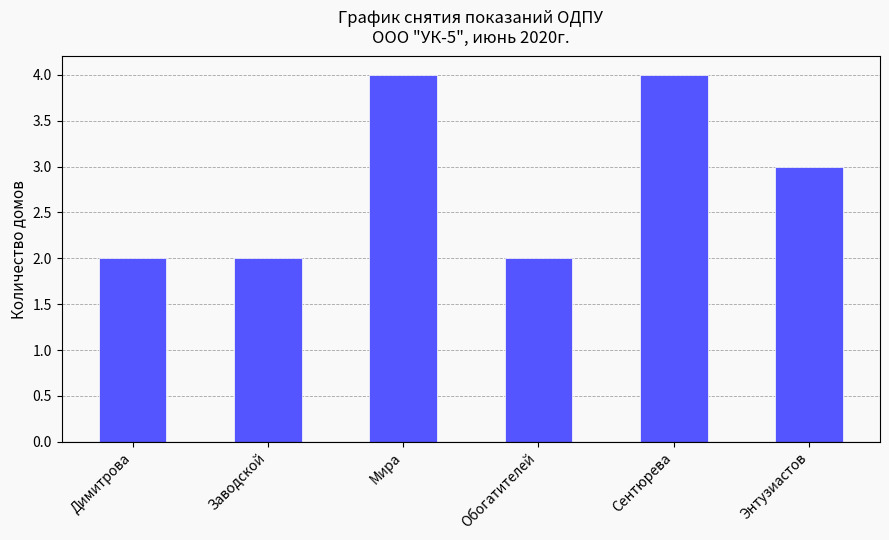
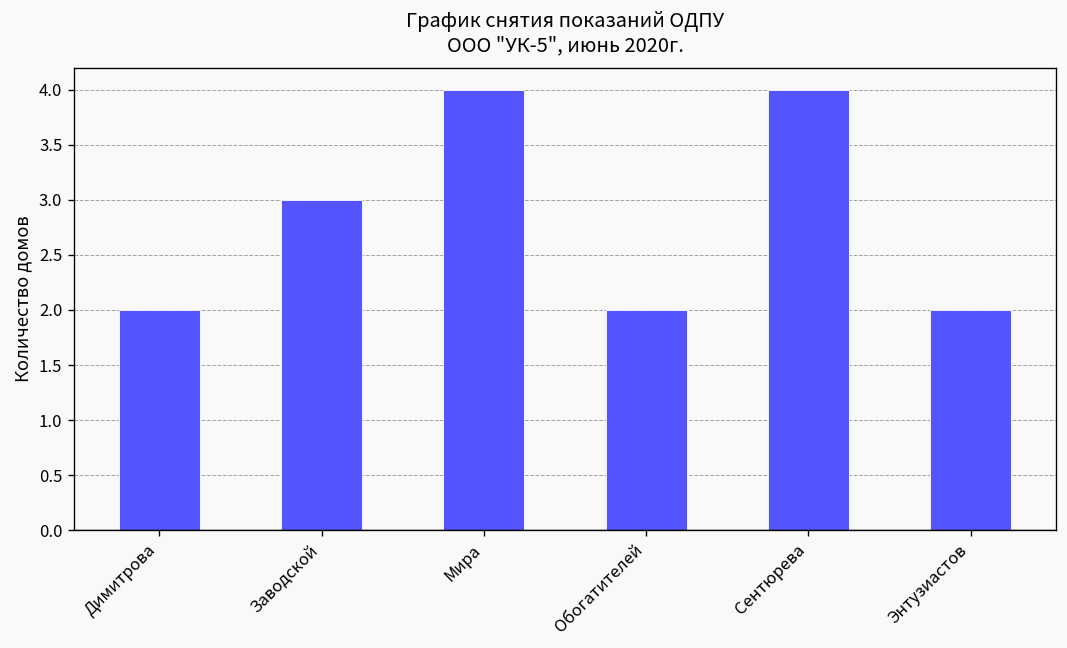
  {
    "Димитрова": 2,
-   "Заводской": 2,
+   "Заводской": 3,
    "Мира": 4,
    "Обогатителей": 2,
    "Сентюрева": 4,
-   "Энтузиастов": 3
+   "Энтузиастов": 2
  }
